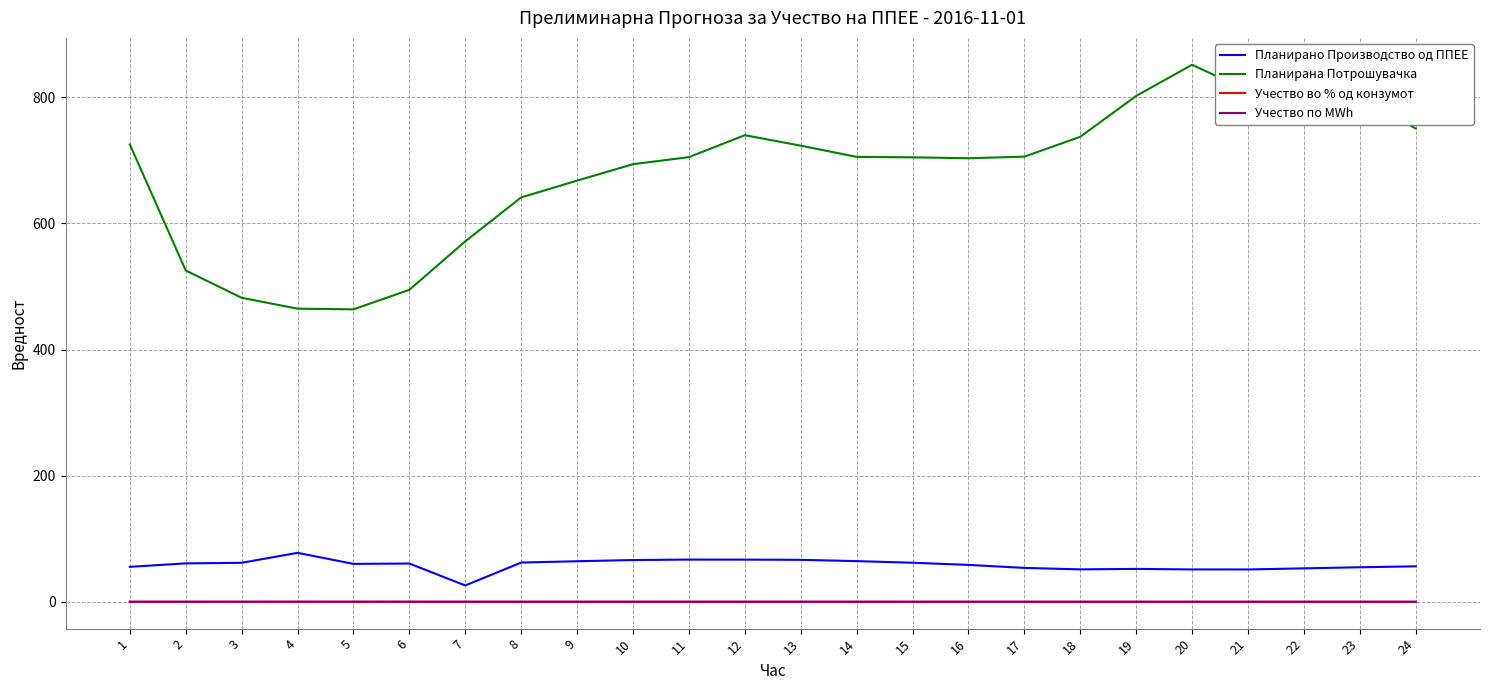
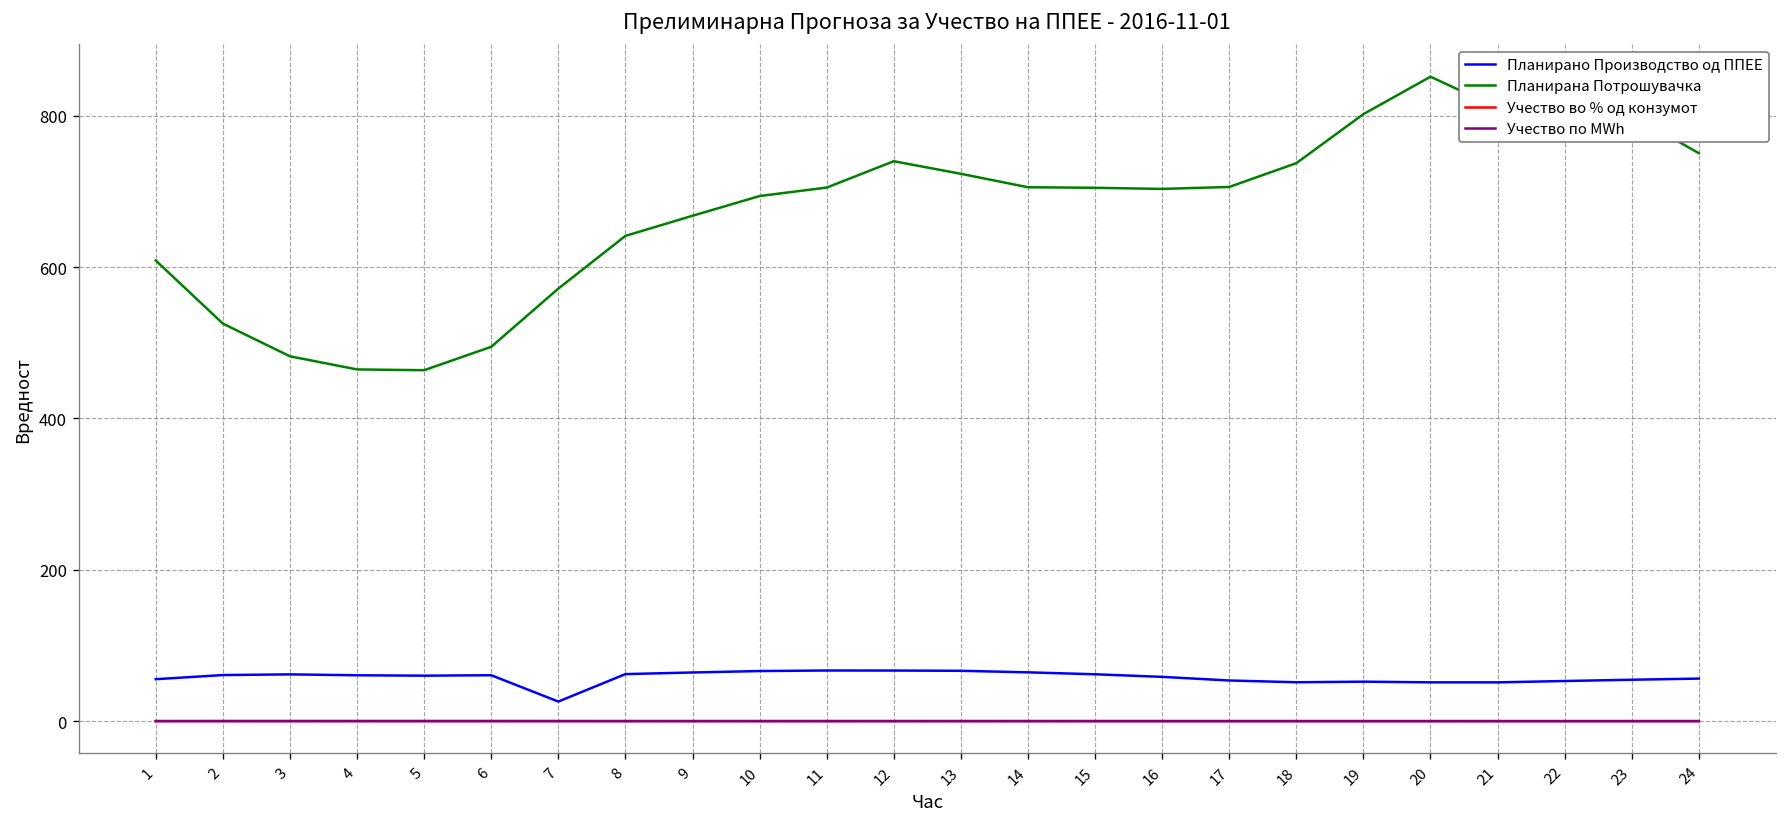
  {
    "Планирано Производство од ППЕЕ": {
      "1": 60,
      "2": 60,
      "3": 60,
-     "4": 80,
+     "4": 60,
      "5": 60,
      "6": 60,
      "7": 30,
      "8": 60,
      "9": 60,
      "10": 70,
      "11": 70,
      "12": 70,
      "13": 70,
      "14": 60,
      "15": 60,
      "16": 60,
      "17": 50,
      "18": 50,
      "19": 50,
      "20": 50,
      "21": 50,
      "22": 50,
      "23": 50,
      "24": 60
    },
    "Планирана Потрошувачка": {
-     "1": 730,
+     "1": 610,
      "2": 530,
      "3": 480,
      "4": 460,
      "5": 460,
      "6": 490,
      "7": 570,
      "8": 640,
      "9": 670,
      "10": 690,
      "11": 710,
      "12": 740,
      "13": 720,
      "14": 710,
      "15": 700,
      "16": 700,
      "17": 710,
      "18": 740,
      "19": 800,
      "20": 850,
      "24": 750
    },
    "Учество по MWh": {
      "1": 0,
      "2": 0,
      "3": 0,
      "4": 0,
      "5": 0,
      "6": 0,
      "7": 0,
      "8": 0,
      "9": 0,
      "10": 0,
      "11": 0,
      "12": 0,
      "13": 0,
      "14": 0,
      "15": 0,
      "16": 0,
      "17": 0,
      "18": 0,
      "19": 0,
      "20": 0,
      "21": 0,
      "22": 0,
      "23": 0,
      "24": 0
    }
  }
